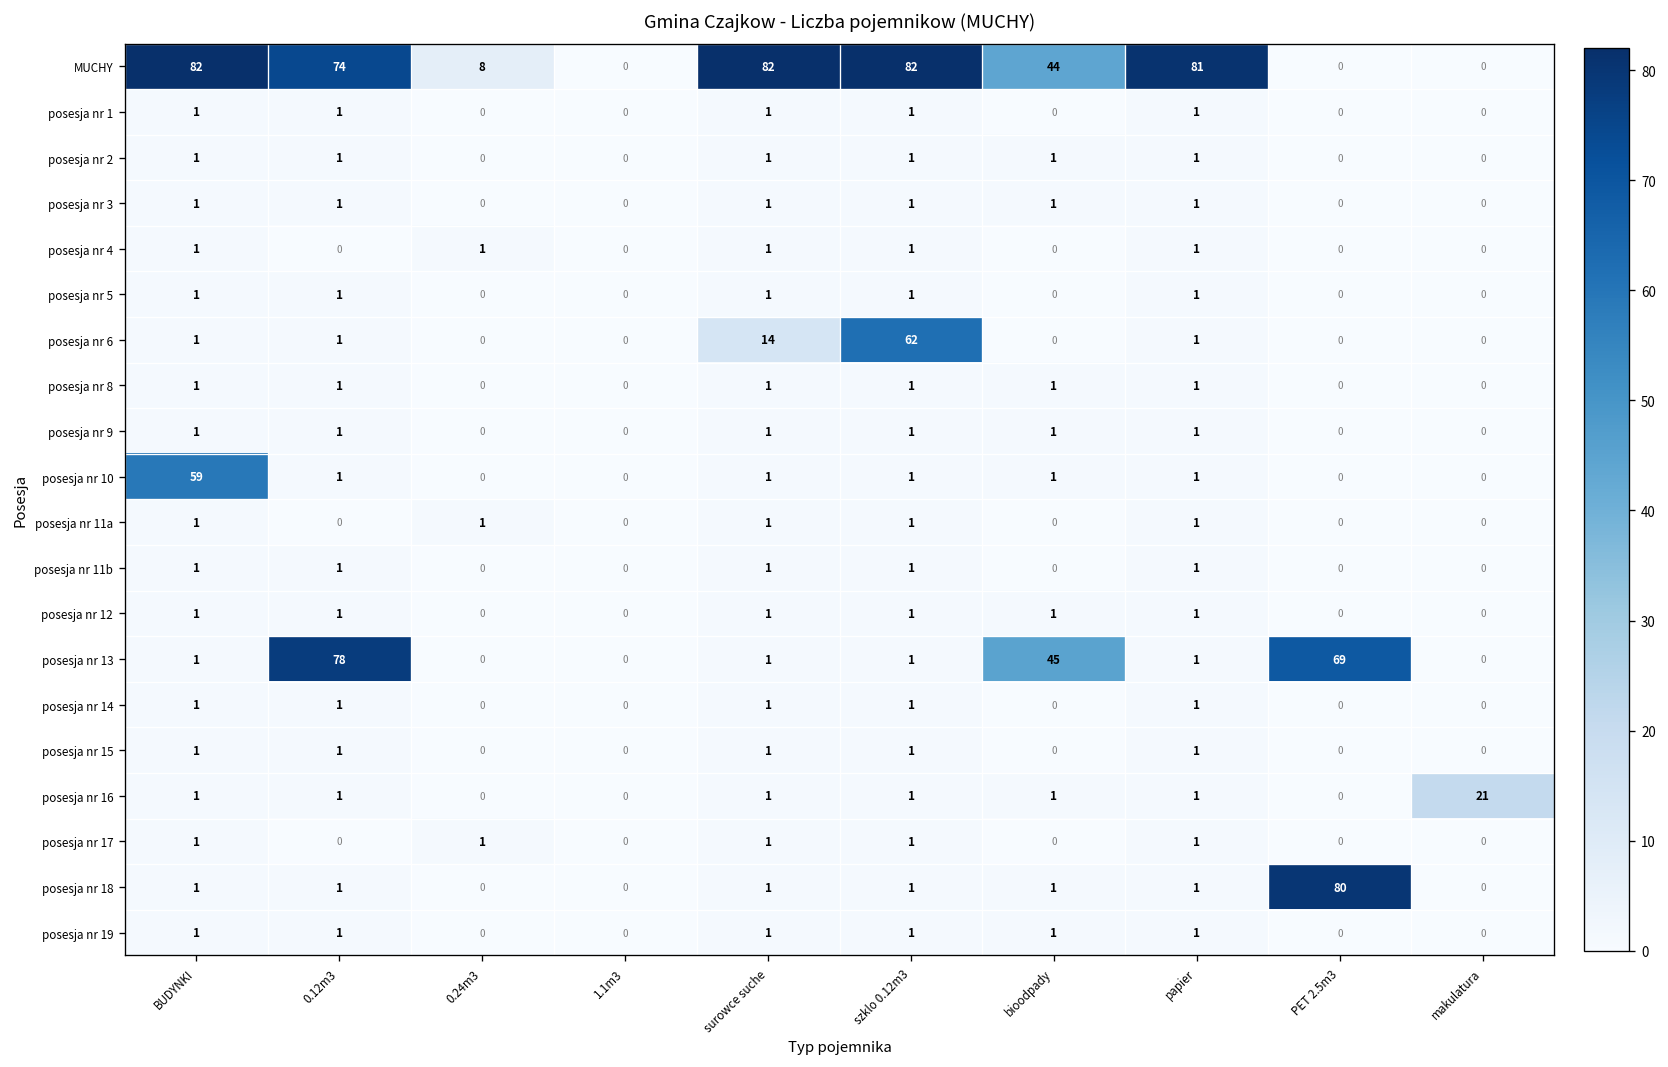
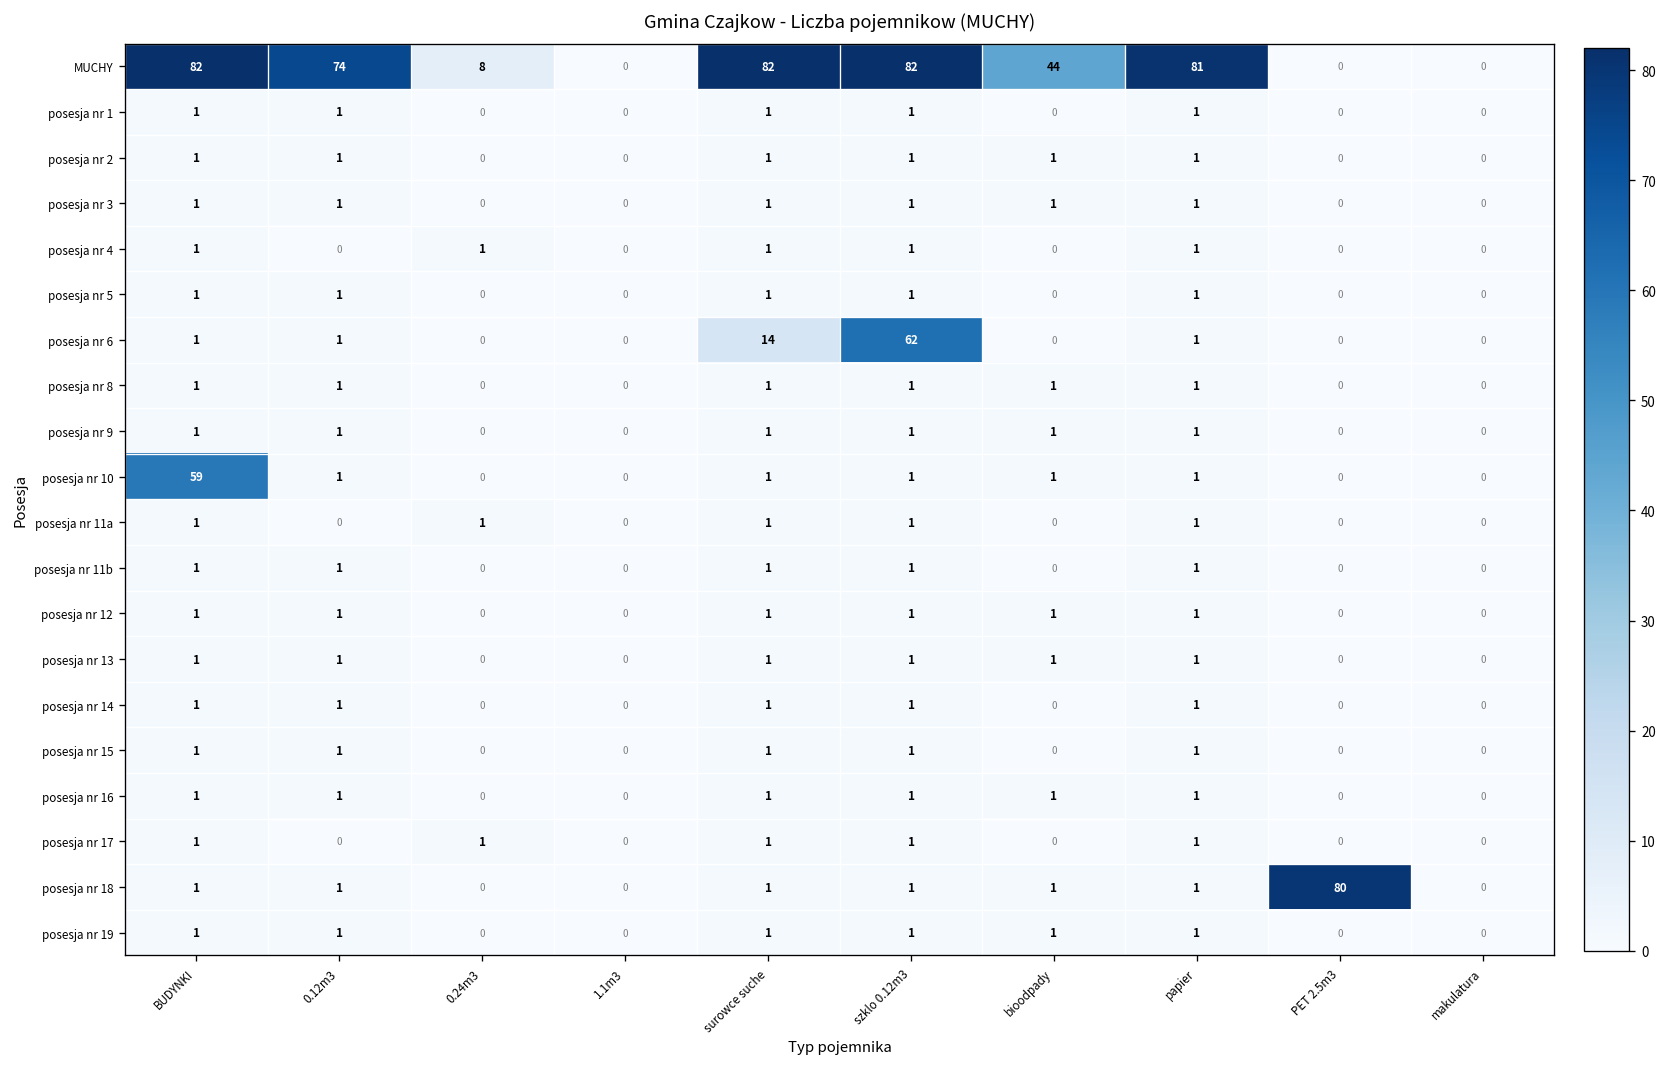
  {
    "MUCHY": {
      "BUDYNKI": 82,
      "0.12m3": 74,
      "0.24m3": 8,
      "1.1m3": 0,
      "surowce suche": 82,
      "szklo 0.12m3": 82,
      "bioodpady": 44,
      "papier": 81,
      "PET 2.5m3": 0,
      "makulatura": 0
    },
    "posesja nr 1": {
      "BUDYNKI": 1,
      "0.12m3": 1,
      "0.24m3": 0,
      "1.1m3": 0,
      "surowce suche": 1,
      "szklo 0.12m3": 1,
      "bioodpady": 0,
      "papier": 1,
      "PET 2.5m3": 0,
      "makulatura": 0
    },
    "posesja nr 2": {
      "BUDYNKI": 1,
      "0.12m3": 1,
      "0.24m3": 0,
      "1.1m3": 0,
      "surowce suche": 1,
      "szklo 0.12m3": 1,
      "bioodpady": 1,
      "papier": 1,
      "PET 2.5m3": 0,
      "makulatura": 0
    },
    "posesja nr 3": {
      "BUDYNKI": 1,
      "0.12m3": 1,
      "0.24m3": 0,
      "1.1m3": 0,
      "surowce suche": 1,
      "szklo 0.12m3": 1,
      "bioodpady": 1,
      "papier": 1,
      "PET 2.5m3": 0,
      "makulatura": 0
    },
    "posesja nr 4": {
      "BUDYNKI": 1,
      "0.12m3": 0,
      "0.24m3": 1,
      "1.1m3": 0,
      "surowce suche": 1,
      "szklo 0.12m3": 1,
      "bioodpady": 0,
      "papier": 1,
      "PET 2.5m3": 0,
      "makulatura": 0
    },
    "posesja nr 5": {
      "BUDYNKI": 1,
      "0.12m3": 1,
      "0.24m3": 0,
      "1.1m3": 0,
      "surowce suche": 1,
      "szklo 0.12m3": 1,
      "bioodpady": 0,
      "papier": 1,
      "PET 2.5m3": 0,
      "makulatura": 0
    },
    "posesja nr 6": {
      "BUDYNKI": 1,
      "0.12m3": 1,
      "0.24m3": 0,
      "1.1m3": 0,
      "surowce suche": 14,
      "szklo 0.12m3": 62,
      "bioodpady": 0,
      "papier": 1,
      "PET 2.5m3": 0,
      "makulatura": 0
    },
    "posesja nr 8": {
      "BUDYNKI": 1,
      "0.12m3": 1,
      "0.24m3": 0,
      "1.1m3": 0,
      "surowce suche": 1,
      "szklo 0.12m3": 1,
      "bioodpady": 1,
      "papier": 1,
      "PET 2.5m3": 0,
      "makulatura": 0
    },
    "posesja nr 9": {
      "BUDYNKI": 1,
      "0.12m3": 1,
      "0.24m3": 0,
      "1.1m3": 0,
      "surowce suche": 1,
      "szklo 0.12m3": 1,
      "bioodpady": 1,
      "papier": 1,
      "PET 2.5m3": 0,
      "makulatura": 0
    },
    "posesja nr 10": {
      "BUDYNKI": 59,
      "0.12m3": 1,
      "0.24m3": 0,
      "1.1m3": 0,
      "surowce suche": 1,
      "szklo 0.12m3": 1,
      "bioodpady": 1,
      "papier": 1,
      "PET 2.5m3": 0,
      "makulatura": 0
    },
    "posesja nr 11a": {
      "BUDYNKI": 1,
      "0.12m3": 0,
      "0.24m3": 1,
      "1.1m3": 0,
      "surowce suche": 1,
      "szklo 0.12m3": 1,
      "bioodpady": 0,
      "papier": 1,
      "PET 2.5m3": 0,
      "makulatura": 0
    },
    "posesja nr 11b": {
      "BUDYNKI": 1,
      "0.12m3": 1,
      "0.24m3": 0,
      "1.1m3": 0,
      "surowce suche": 1,
      "szklo 0.12m3": 1,
      "bioodpady": 0,
      "papier": 1,
      "PET 2.5m3": 0,
      "makulatura": 0
    },
    "posesja nr 12": {
      "BUDYNKI": 1,
      "0.12m3": 1,
      "0.24m3": 0,
      "1.1m3": 0,
      "surowce suche": 1,
      "szklo 0.12m3": 1,
      "bioodpady": 1,
      "papier": 1,
      "PET 2.5m3": 0,
      "makulatura": 0
    },
    "posesja nr 13": {
      "BUDYNKI": 1,
-     "0.12m3": 78,
+     "0.12m3": 1,
      "0.24m3": 0,
      "1.1m3": 0,
      "surowce suche": 1,
      "szklo 0.12m3": 1,
-     "bioodpady": 45,
+     "bioodpady": 1,
      "papier": 1,
-     "PET 2.5m3": 69,
+     "PET 2.5m3": 0,
      "makulatura": 0
    },
    "posesja nr 14": {
      "BUDYNKI": 1,
      "0.12m3": 1,
      "0.24m3": 0,
      "1.1m3": 0,
      "surowce suche": 1,
      "szklo 0.12m3": 1,
      "bioodpady": 0,
      "papier": 1,
      "PET 2.5m3": 0,
      "makulatura": 0
    },
    "posesja nr 15": {
      "BUDYNKI": 1,
      "0.12m3": 1,
      "0.24m3": 0,
      "1.1m3": 0,
      "surowce suche": 1,
      "szklo 0.12m3": 1,
      "bioodpady": 0,
      "papier": 1,
      "PET 2.5m3": 0,
      "makulatura": 0
    },
    "posesja nr 16": {
      "BUDYNKI": 1,
      "0.12m3": 1,
      "0.24m3": 0,
      "1.1m3": 0,
      "surowce suche": 1,
      "szklo 0.12m3": 1,
      "bioodpady": 1,
      "papier": 1,
      "PET 2.5m3": 0,
-     "makulatura": 21
+     "makulatura": 0
    },
    "posesja nr 17": {
      "BUDYNKI": 1,
      "0.12m3": 0,
      "0.24m3": 1,
      "1.1m3": 0,
      "surowce suche": 1,
      "szklo 0.12m3": 1,
      "bioodpady": 0,
      "papier": 1,
      "PET 2.5m3": 0,
      "makulatura": 0
    },
    "posesja nr 18": {
      "BUDYNKI": 1,
      "0.12m3": 1,
      "0.24m3": 0,
      "1.1m3": 0,
      "surowce suche": 1,
      "szklo 0.12m3": 1,
      "bioodpady": 1,
      "papier": 1,
      "PET 2.5m3": 80,
      "makulatura": 0
    },
    "posesja nr 19": {
      "BUDYNKI": 1,
      "0.12m3": 1,
      "0.24m3": 0,
      "1.1m3": 0,
      "surowce suche": 1,
      "szklo 0.12m3": 1,
      "bioodpady": 1,
      "papier": 1,
      "PET 2.5m3": 0,
      "makulatura": 0
    }
  }
